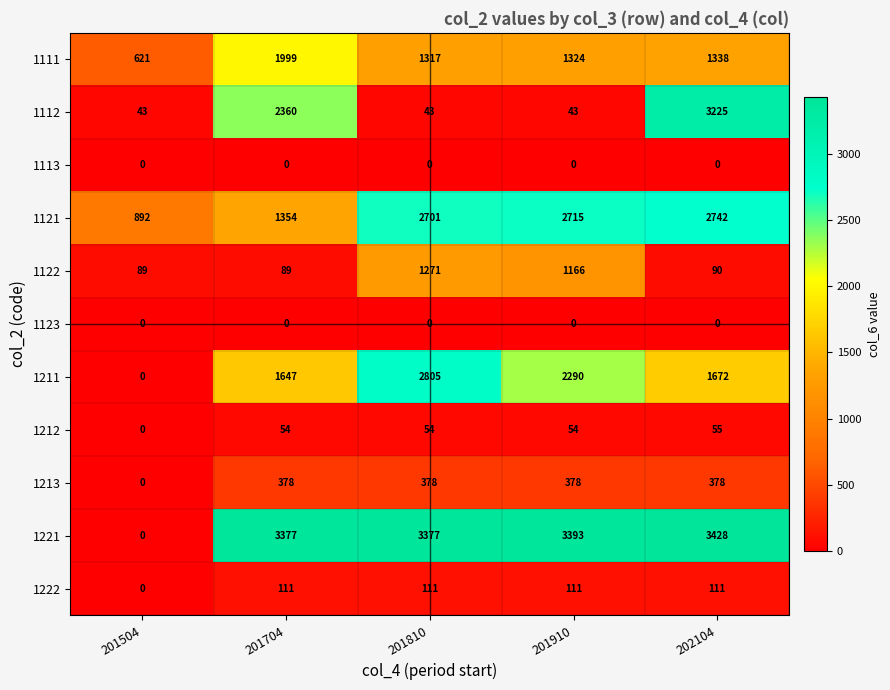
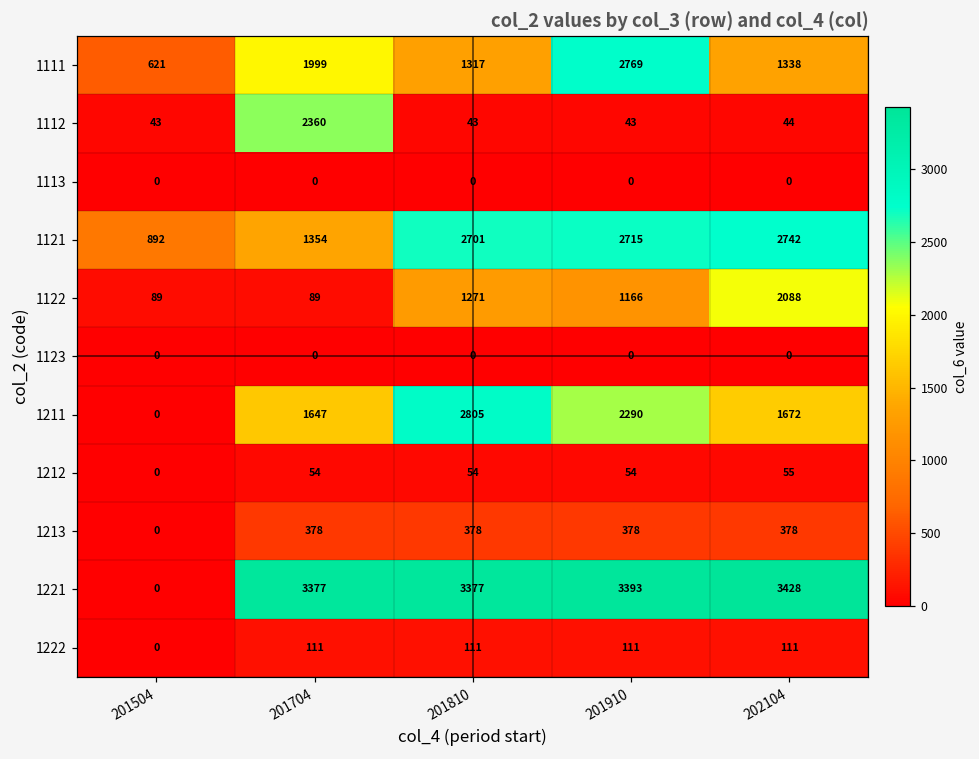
  {
    "1111": {
      "201504": 621,
      "201704": 1999,
      "201810": 1317,
-     "201910": 1324,
+     "201910": 2769,
      "202104": 1338
    },
    "1112": {
      "201504": 43,
      "201704": 2360,
      "201810": 43,
      "201910": 43,
-     "202104": 3225
+     "202104": 44
    },
    "1113": {
      "201504": 0,
      "201704": 0,
      "201810": 0,
      "201910": 0,
      "202104": 0
    },
    "1121": {
      "201504": 892,
      "201704": 1354,
      "201810": 2701,
      "201910": 2715,
      "202104": 2742
    },
    "1122": {
      "201504": 89,
      "201704": 89,
      "201810": 1271,
      "201910": 1166,
-     "202104": 90
+     "202104": 2088
    },
    "1123": {
      "201504": 0,
      "201704": 0,
      "201810": 0,
      "201910": 0,
      "202104": 0
    },
    "1211": {
      "201504": 0,
      "201704": 1647,
      "201810": 2805,
      "201910": 2290,
      "202104": 1672
    },
    "1212": {
      "201504": 0,
      "201704": 54,
      "201810": 54,
      "201910": 54,
      "202104": 55
    },
    "1213": {
      "201504": 0,
      "201704": 378,
      "201810": 378,
      "201910": 378,
      "202104": 378
    },
    "1221": {
      "201504": 0,
      "201704": 3377,
      "201810": 3377,
      "201910": 3393,
      "202104": 3428
    },
    "1222": {
      "201504": 0,
      "201704": 111,
      "201810": 111,
      "201910": 111,
      "202104": 111
    }
  }
